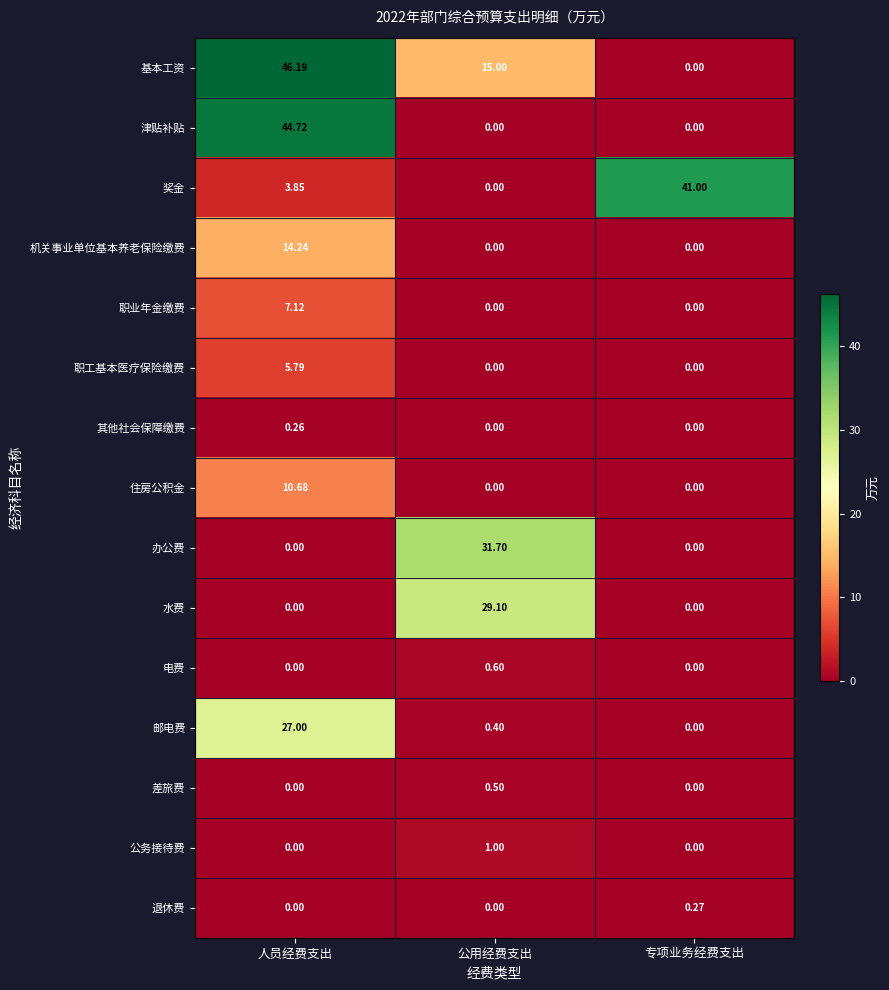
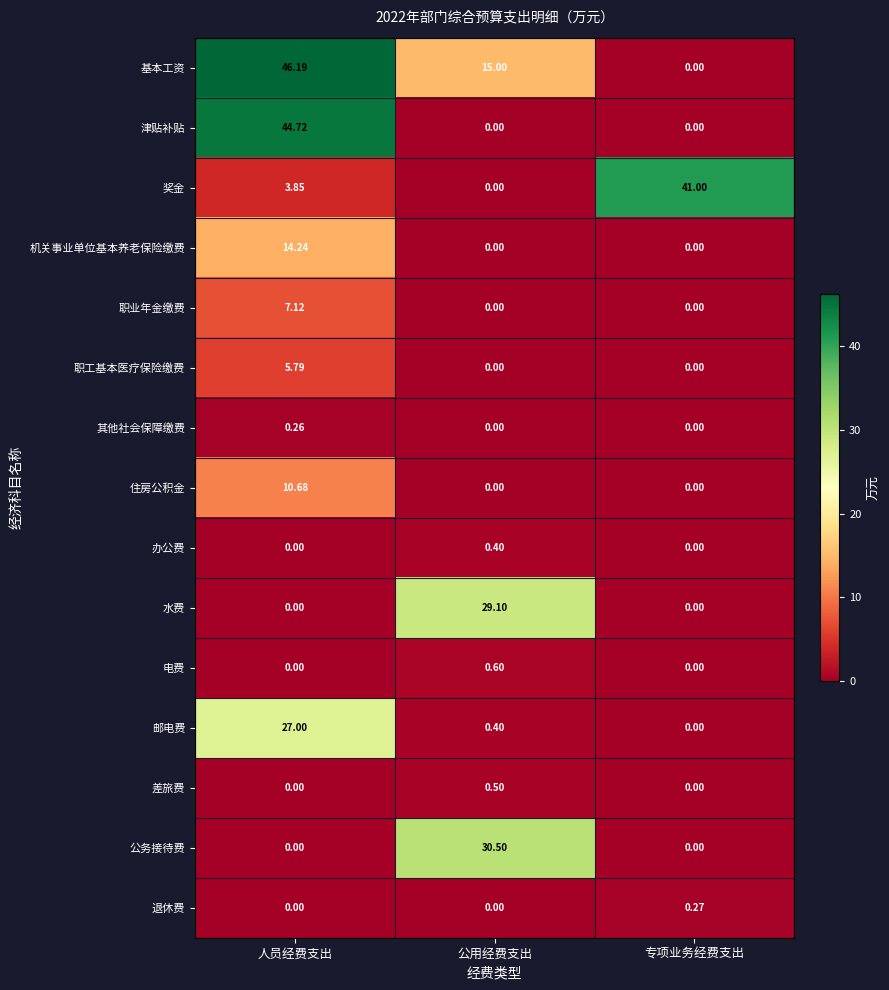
  {
    "基本工资": {
      "人员经费支出": 46.19,
      "公用经费支出": 15.00,
      "专项业务经费支出": 0.00
    },
    "津贴补贴": {
      "人员经费支出": 44.72,
      "公用经费支出": 0.00,
      "专项业务经费支出": 0.00
    },
    "奖金": {
      "人员经费支出": 3.85,
      "公用经费支出": 0.00,
      "专项业务经费支出": 41.00
    },
    "机关事业单位基本养老保险缴费": {
      "人员经费支出": 14.24,
      "公用经费支出": 0.00,
      "专项业务经费支出": 0.00
    },
    "职业年金缴费": {
      "人员经费支出": 7.12,
      "公用经费支出": 0.00,
      "专项业务经费支出": 0.00
    },
    "职工基本医疗保险缴费": {
      "人员经费支出": 5.79,
      "公用经费支出": 0.00,
      "专项业务经费支出": 0.00
    },
    "其他社会保障缴费": {
      "人员经费支出": 0.26,
      "公用经费支出": 0.00,
      "专项业务经费支出": 0.00
    },
    "住房公积金": {
      "人员经费支出": 10.68,
      "公用经费支出": 0.00,
      "专项业务经费支出": 0.00
    },
    "办公费": {
      "人员经费支出": 0.00,
-     "公用经费支出": 31.70,
+     "公用经费支出": 0.40,
      "专项业务经费支出": 0.00
    },
    "水费": {
      "人员经费支出": 0.00,
      "公用经费支出": 29.10,
      "专项业务经费支出": 0.00
    },
    "电费": {
      "人员经费支出": 0.00,
      "公用经费支出": 0.60,
      "专项业务经费支出": 0.00
    },
    "邮电费": {
      "人员经费支出": 27.00,
      "公用经费支出": 0.40,
      "专项业务经费支出": 0.00
    },
    "差旅费": {
      "人员经费支出": 0.00,
      "公用经费支出": 0.50,
      "专项业务经费支出": 0.00
    },
    "公务接待费": {
      "人员经费支出": 0.00,
-     "公用经费支出": 1.00,
+     "公用经费支出": 30.50,
      "专项业务经费支出": 0.00
    },
    "退休费": {
      "人员经费支出": 0.00,
      "公用经费支出": 0.00,
      "专项业务经费支出": 0.27
    }
  }
